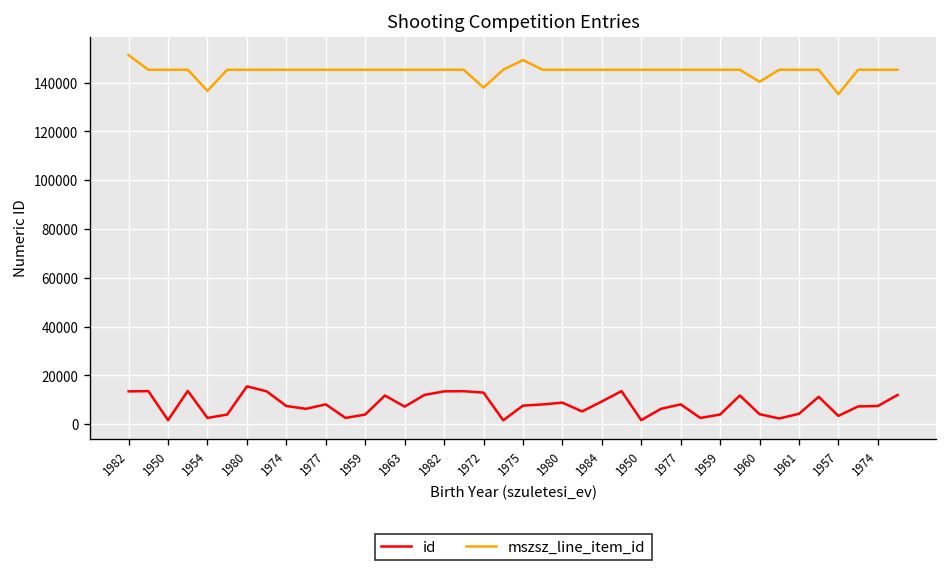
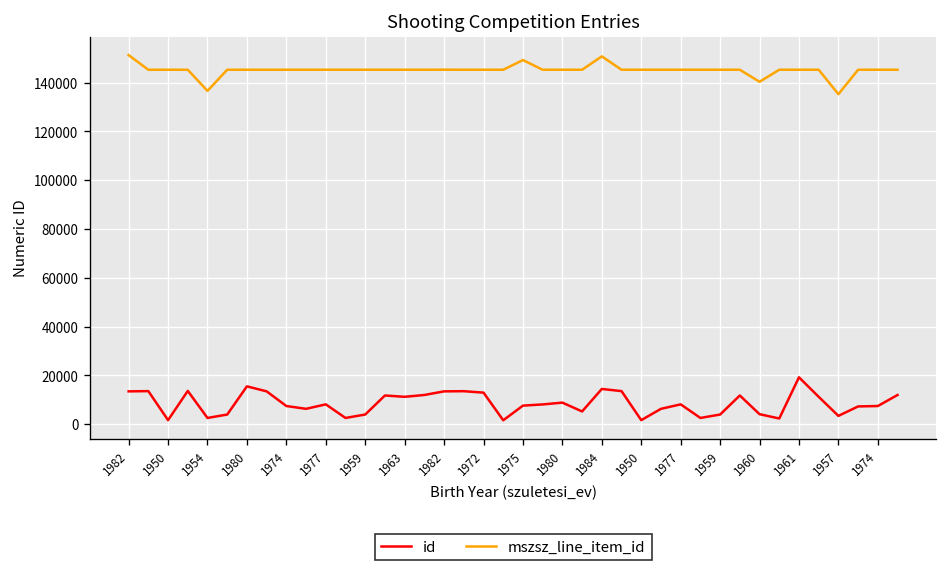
  {
    "id": {
      "1954": 3000,
-     "1963": 7000,
+     "1963": 11000,
      "1972": 13000,
      "1975": 8000,
-     "1984": 9000,
+     "1984": 14000,
      "1960": 4000,
-     "1961": 4000,
+     "1961": 19000,
      "1957": 3000
    },
    "mszsz_line_item_id": {
      "1954": 137000,
      "1963": 145000,
-     "1972": 138000,
+     "1972": 145000,
      "1975": 149000,
-     "1984": 145000,
+     "1984": 151000,
      "1960": 140000,
      "1961": 145000,
      "1957": 135000
    }
  }
